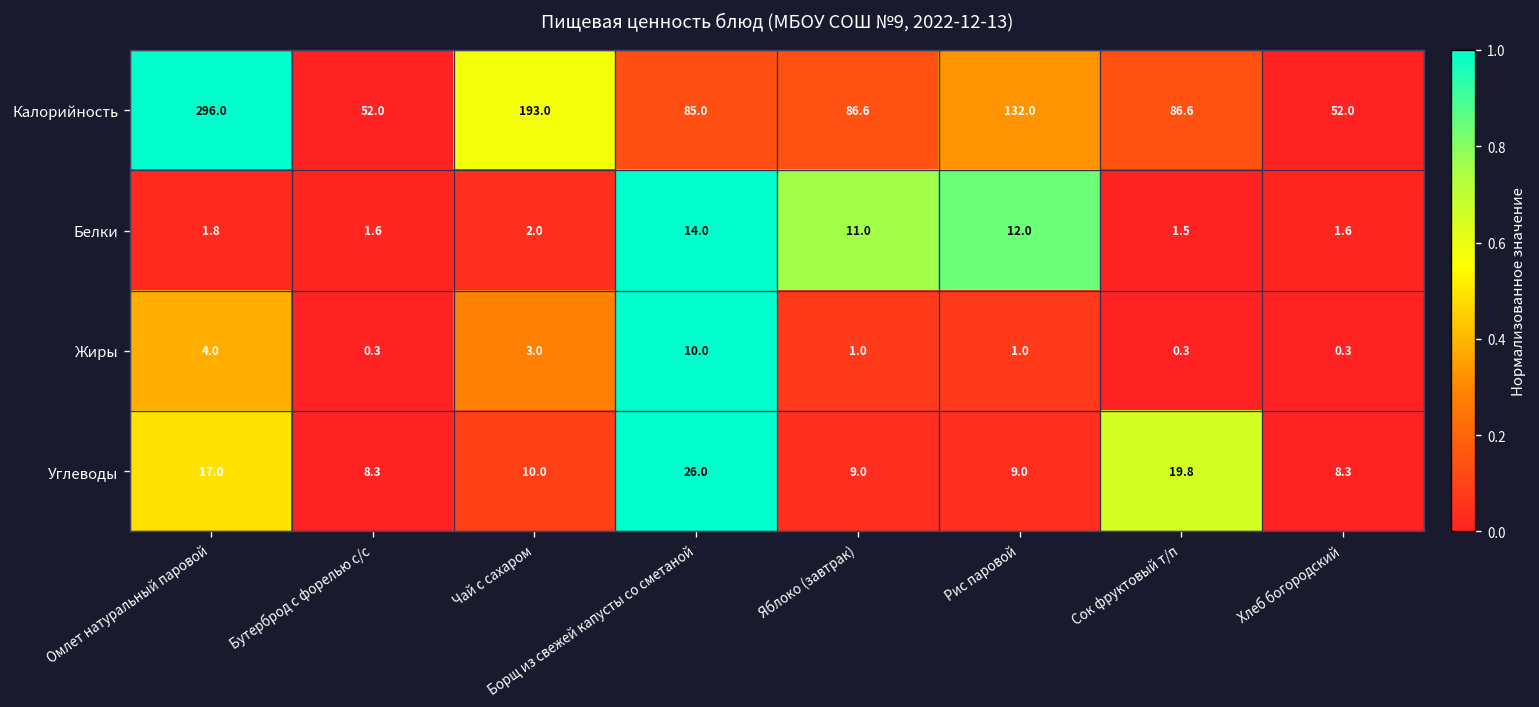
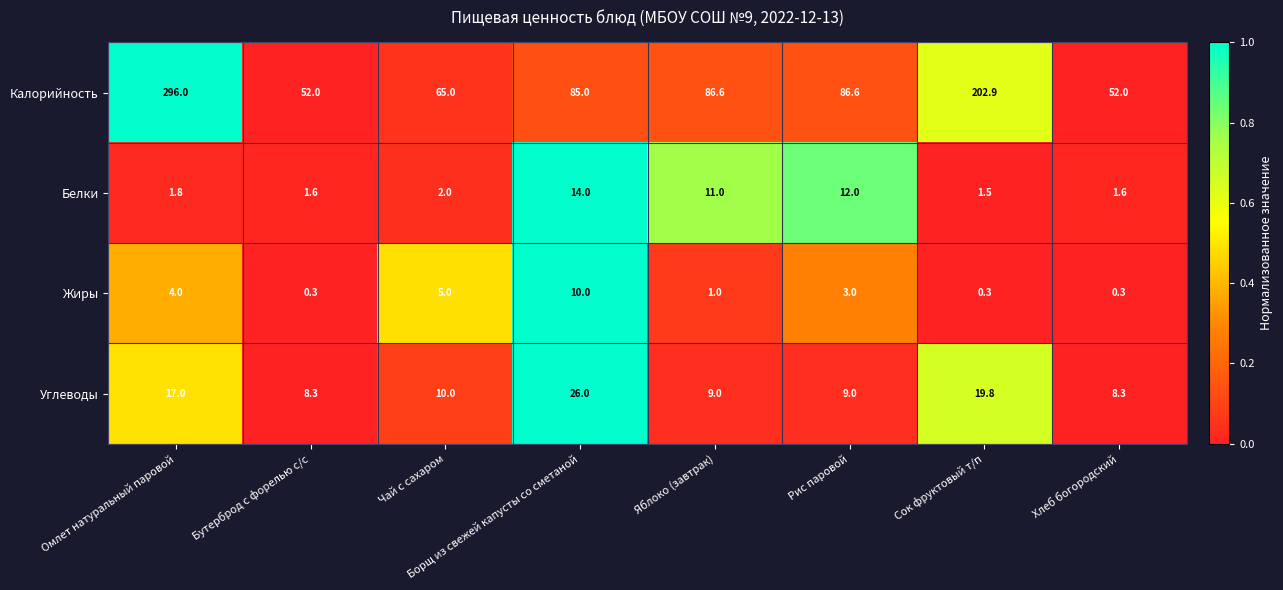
  {
    "Калорийность": {
      "Омлет натуральный паровой": 296.0,
      "Бутерброд с форелью с/с": 52.0,
-     "Чай с сахаром": 193.0,
+     "Чай с сахаром": 65.0,
      "Борщ из свежей капусты со сметаной": 85.0,
      "Яблоко (завтрак)": 86.6,
-     "Рис паровой": 132.0,
-     "Сок фруктовый т/п": 86.6,
+     "Рис паровой": 86.6,
+     "Сок фруктовый т/п": 202.9,
      "Хлеб богородский": 52.0
    },
    "Белки": {
      "Омлет натуральный паровой": 1.8,
      "Бутерброд с форелью с/с": 1.6,
      "Чай с сахаром": 2.0,
      "Борщ из свежей капусты со сметаной": 14.0,
      "Яблоко (завтрак)": 11.0,
      "Рис паровой": 12.0,
      "Сок фруктовый т/п": 1.5,
      "Хлеб богородский": 1.6
    },
    "Жиры": {
      "Омлет натуральный паровой": 4.0,
      "Бутерброд с форелью с/с": 0.3,
-     "Чай с сахаром": 3.0,
+     "Чай с сахаром": 5.0,
      "Борщ из свежей капусты со сметаной": 10.0,
      "Яблоко (завтрак)": 1.0,
-     "Рис паровой": 1.0,
+     "Рис паровой": 3.0,
      "Сок фруктовый т/п": 0.3,
      "Хлеб богородский": 0.3
    },
    "Углеводы": {
      "Омлет натуральный паровой": 17.0,
      "Бутерброд с форелью с/с": 8.3,
      "Чай с сахаром": 10.0,
      "Борщ из свежей капусты со сметаной": 26.0,
      "Яблоко (завтрак)": 9.0,
      "Рис паровой": 9.0,
      "Сок фруктовый т/п": 19.8,
      "Хлеб богородский": 8.3
    }
  }
